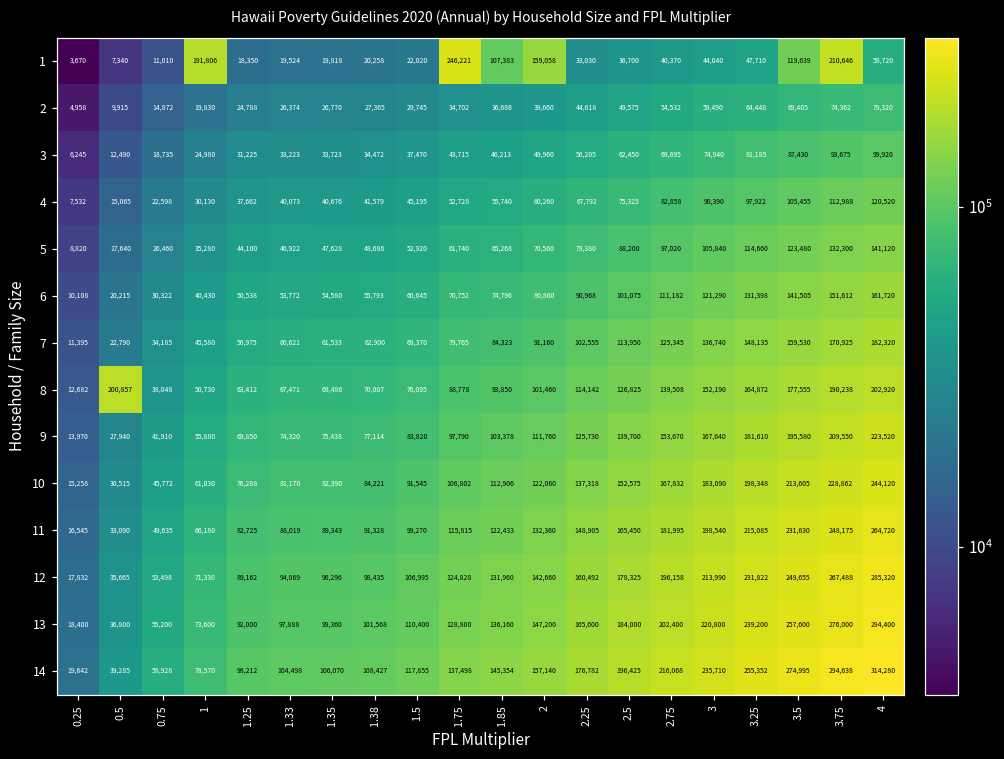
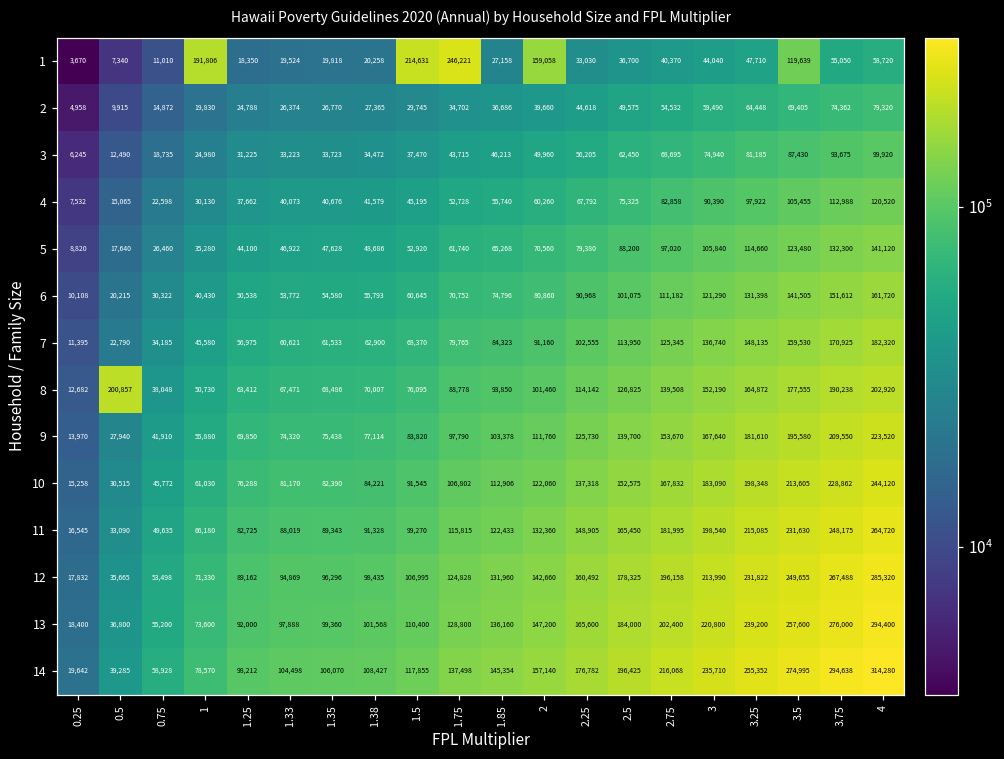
  {
    "1": {
      "0.25": "3,670",
      "0.5": "7,340",
      "0.75": "11,010",
      "1": "191,806",
      "1.25": "18,350",
      "1.33": "19,524",
      "1.35": "19,818",
      "1.38": "20,258",
-     "1.5": "22,020",
+     "1.5": "214,631",
      "1.75": "246,221",
-     "1.85": "107,383",
+     "1.85": "27,158",
      "2": "159,058",
      "2.25": "33,030",
      "2.5": "36,700",
      "2.75": "40,370",
      "3": "44,040",
      "3.25": "47,710",
      "3.5": "119,639",
-     "3.75": "210,646",
+     "3.75": "55,050",
      "4": "58,720"
    }
  }
